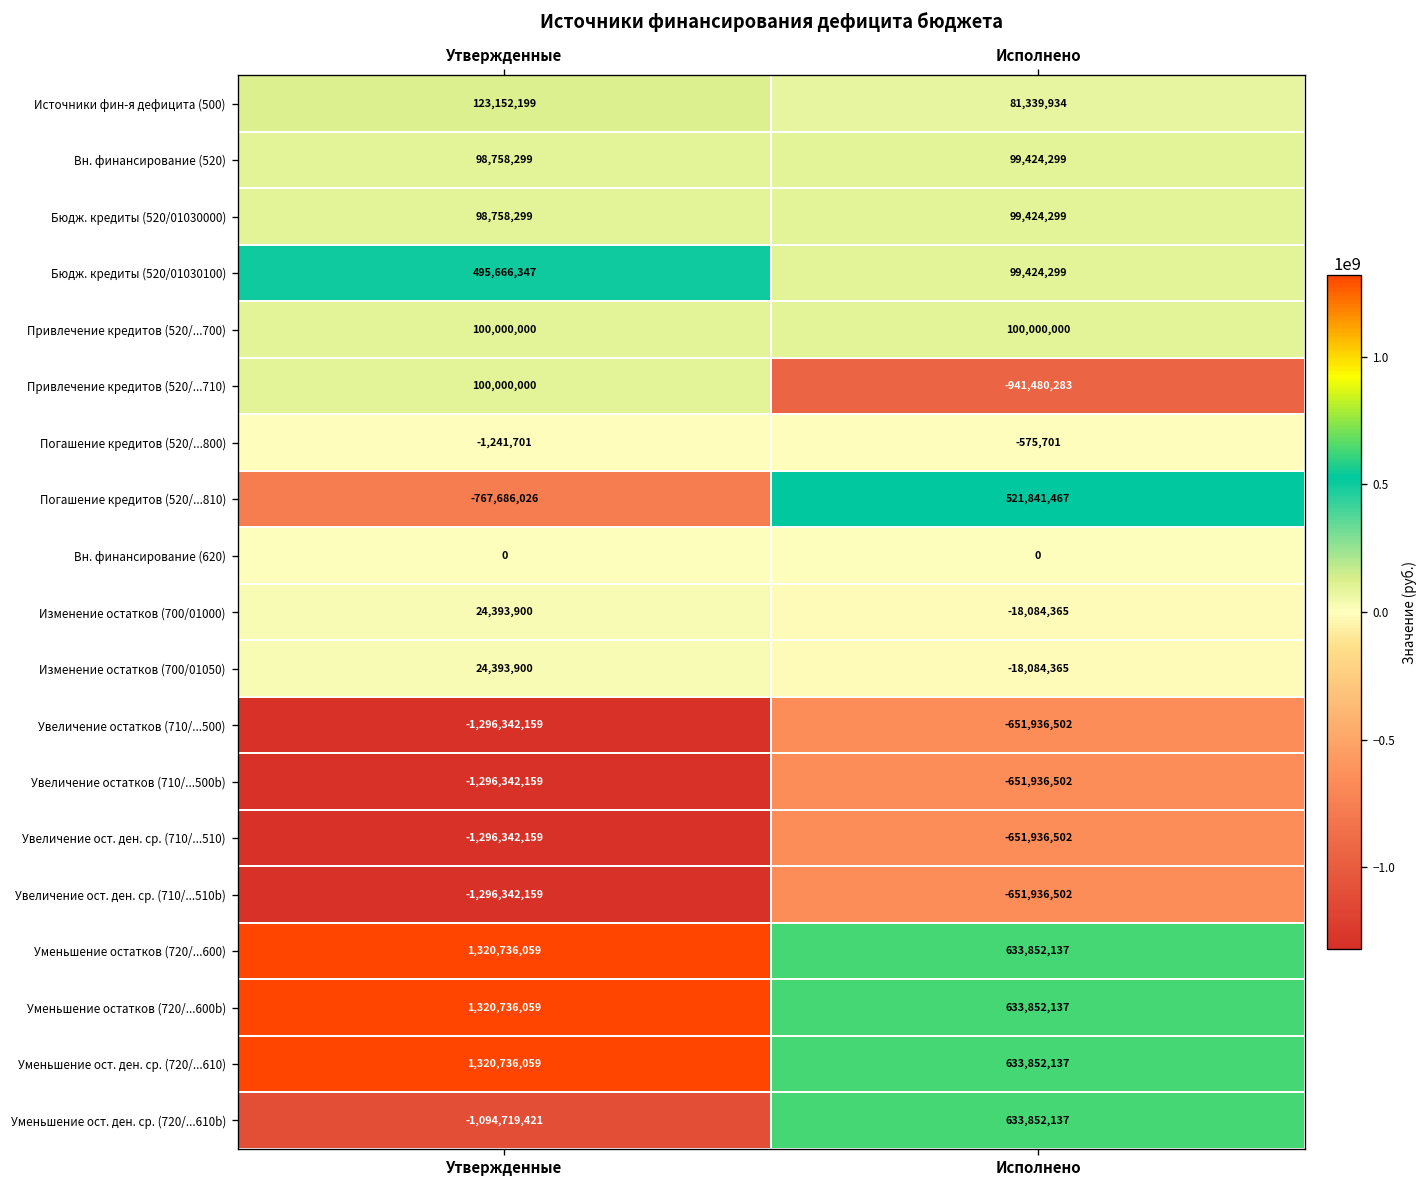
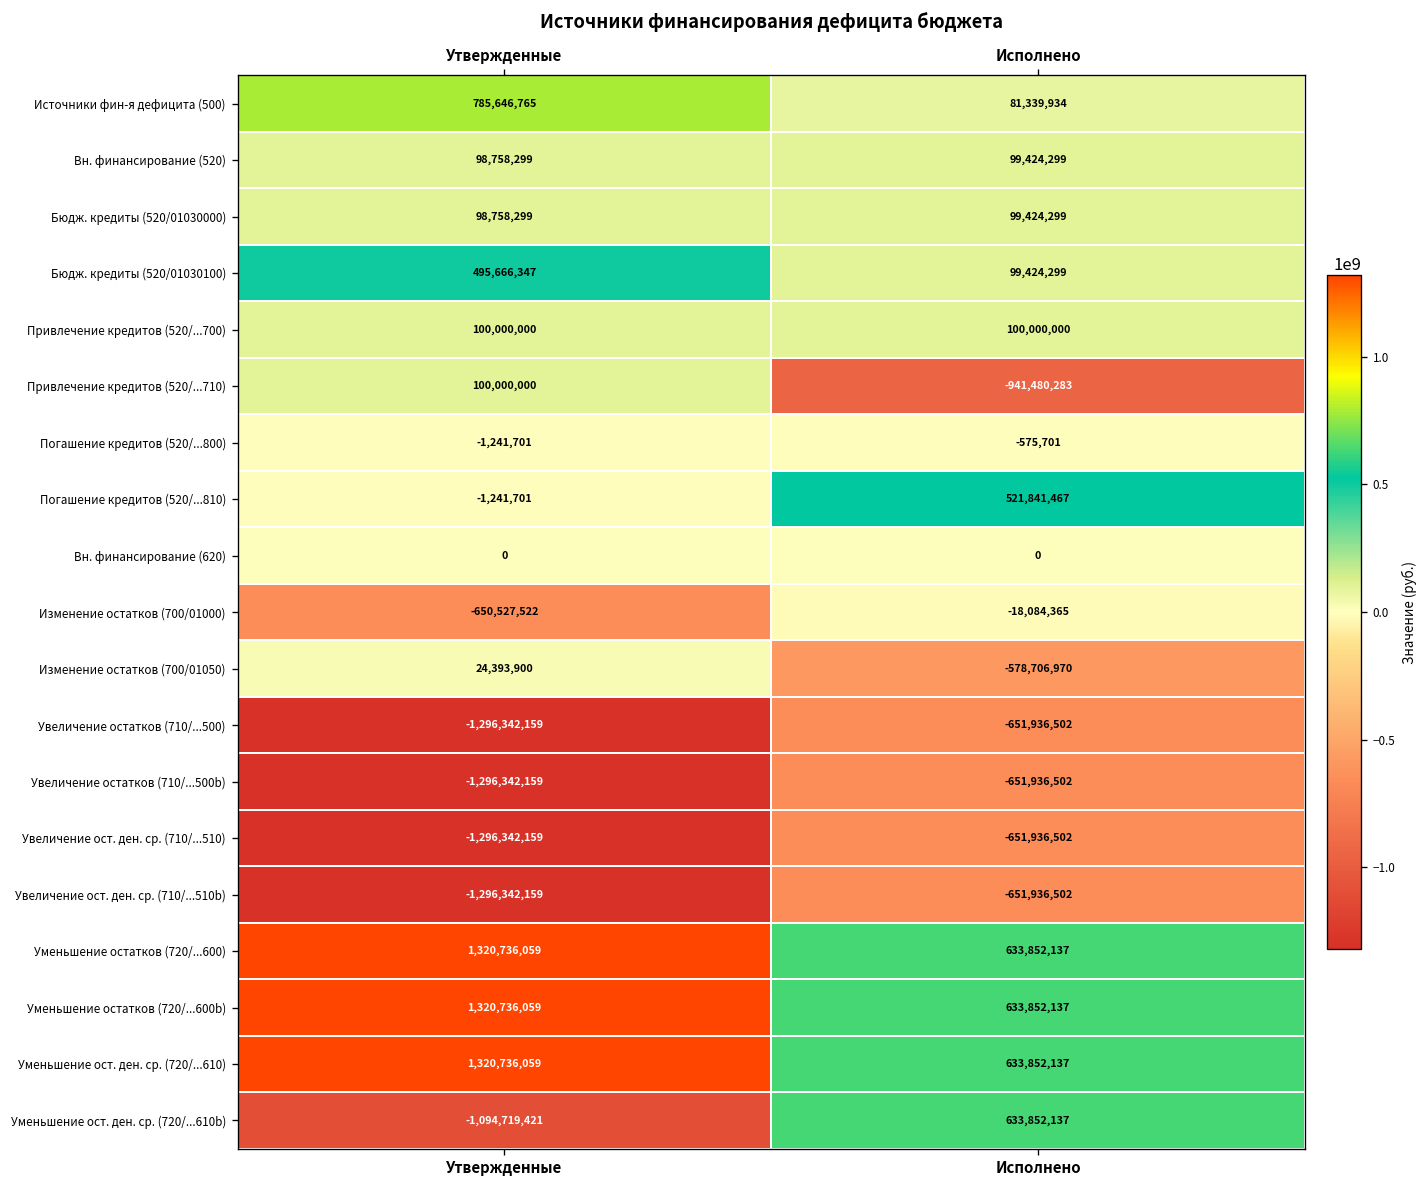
  {
    "Источники фин-я дефицита (500)": {
-     "Утвержденные": "123,152,199",
+     "Утвержденные": "785,646,765",
      "Исполнено": "81,339,934"
    },
    "Вн. финансирование (520)": {
      "Утвержденные": "98,758,299",
      "Исполнено": "99,424,299"
    },
    "Бюдж. кредиты (520/01030000)": {
      "Утвержденные": "98,758,299",
      "Исполнено": "99,424,299"
    },
    "Бюдж. кредиты (520/01030100)": {
      "Утвержденные": "495,666,347",
      "Исполнено": "99,424,299"
    },
    "Привлечение кредитов (520/...700)": {
      "Утвержденные": "100,000,000",
      "Исполнено": "100,000,000"
    },
    "Привлечение кредитов (520/...710)": {
      "Утвержденные": "100,000,000",
      "Исполнено": "-941,480,283"
    },
    "Погашение кредитов (520/...800)": {
      "Утвержденные": "-1,241,701",
      "Исполнено": "-575,701"
    },
    "Погашение кредитов (520/...810)": {
-     "Утвержденные": "-767,686,026",
+     "Утвержденные": "-1,241,701",
      "Исполнено": "521,841,467"
    },
    "Вн. финансирование (620)": {
      "Утвержденные": "0",
      "Исполнено": "0"
    },
    "Изменение остатков (700/01000)": {
-     "Утвержденные": "24,393,900",
+     "Утвержденные": "-650,527,522",
      "Исполнено": "-18,084,365"
    },
    "Изменение остатков (700/01050)": {
      "Утвержденные": "24,393,900",
-     "Исполнено": "-18,084,365"
+     "Исполнено": "-578,706,970"
    },
    "Увеличение остатков (710/...500)": {
      "Утвержденные": "-1,296,342,159",
      "Исполнено": "-651,936,502"
    },
    "Увеличение остатков (710/...500b)": {
      "Утвержденные": "-1,296,342,159",
      "Исполнено": "-651,936,502"
    },
    "Увеличение ост. ден. ср. (710/...510)": {
      "Утвержденные": "-1,296,342,159",
      "Исполнено": "-651,936,502"
    },
    "Увеличение ост. ден. ср. (710/...510b)": {
      "Утвержденные": "-1,296,342,159",
      "Исполнено": "-651,936,502"
    },
    "Уменьшение остатков (720/...600)": {
      "Утвержденные": "1,320,736,059",
      "Исполнено": "633,852,137"
    },
    "Уменьшение остатков (720/...600b)": {
      "Утвержденные": "1,320,736,059",
      "Исполнено": "633,852,137"
    },
    "Уменьшение ост. ден. ср. (720/...610)": {
      "Утвержденные": "1,320,736,059",
      "Исполнено": "633,852,137"
    },
    "Уменьшение ост. ден. ср. (720/...610b)": {
      "Утвержденные": "-1,094,719,421",
      "Исполнено": "633,852,137"
    }
  }
